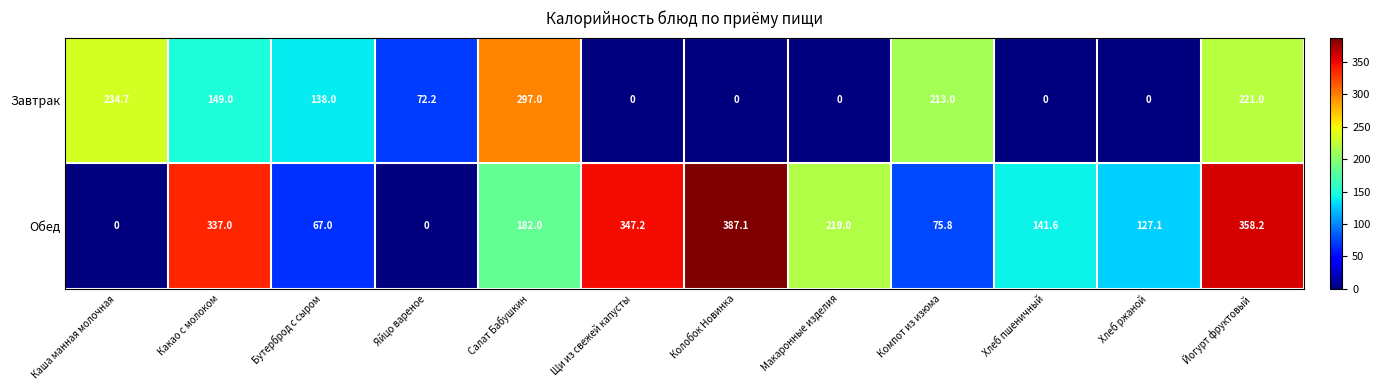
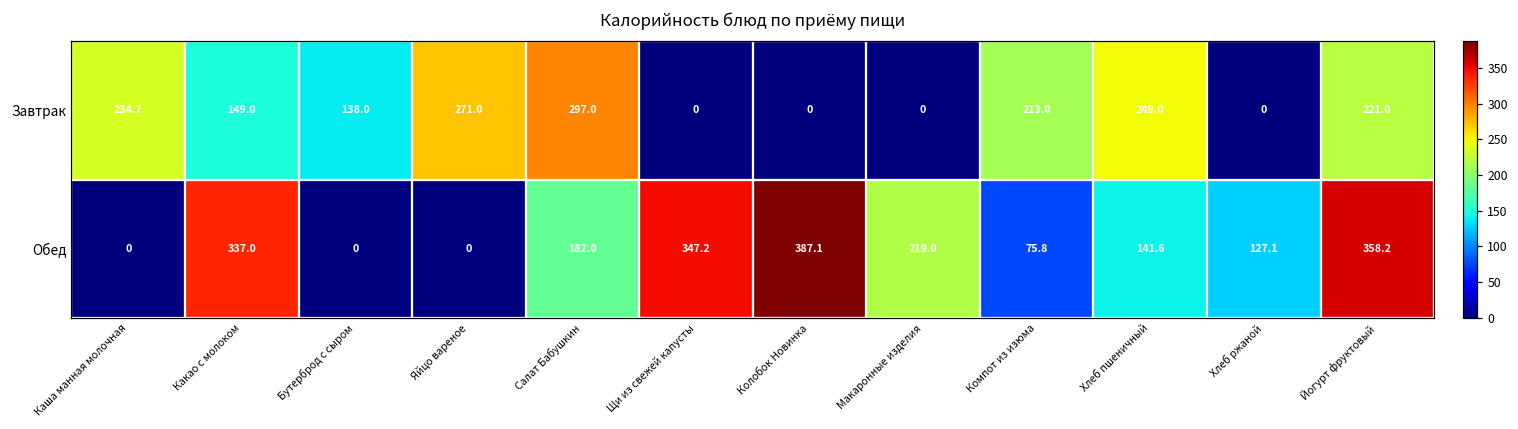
  {
    "Завтрак": {
      "Каша манная молочная": 234.7,
      "Какао с молоком": 149.0,
      "Бутерброд с сыром": 138.0,
-     "Яйцо вареное": 72.2,
+     "Яйцо вареное": 271.0,
      "Салат Бабушкин": 297.0,
      "Щи из свежей капусты": 0,
      "Колобок Новинка": 0,
      "Макаронные изделия": 0,
      "Компот из изюма": 213.0,
-     "Хлеб пшеничный": 0,
+     "Хлеб пшеничный": 249.0,
      "Хлеб ржаной": 0,
      "Йогурт фруктовый": 221.0
    },
    "Обед": {
      "Каша манная молочная": 0,
      "Какао с молоком": 337.0,
-     "Бутерброд с сыром": 67.0,
+     "Бутерброд с сыром": 0,
      "Яйцо вареное": 0,
      "Салат Бабушкин": 182.0,
      "Щи из свежей капусты": 347.2,
      "Колобок Новинка": 387.1,
      "Макаронные изделия": 219.0,
      "Компот из изюма": 75.8,
      "Хлеб пшеничный": 141.6,
      "Хлеб ржаной": 127.1,
      "Йогурт фруктовый": 358.2
    }
  }
